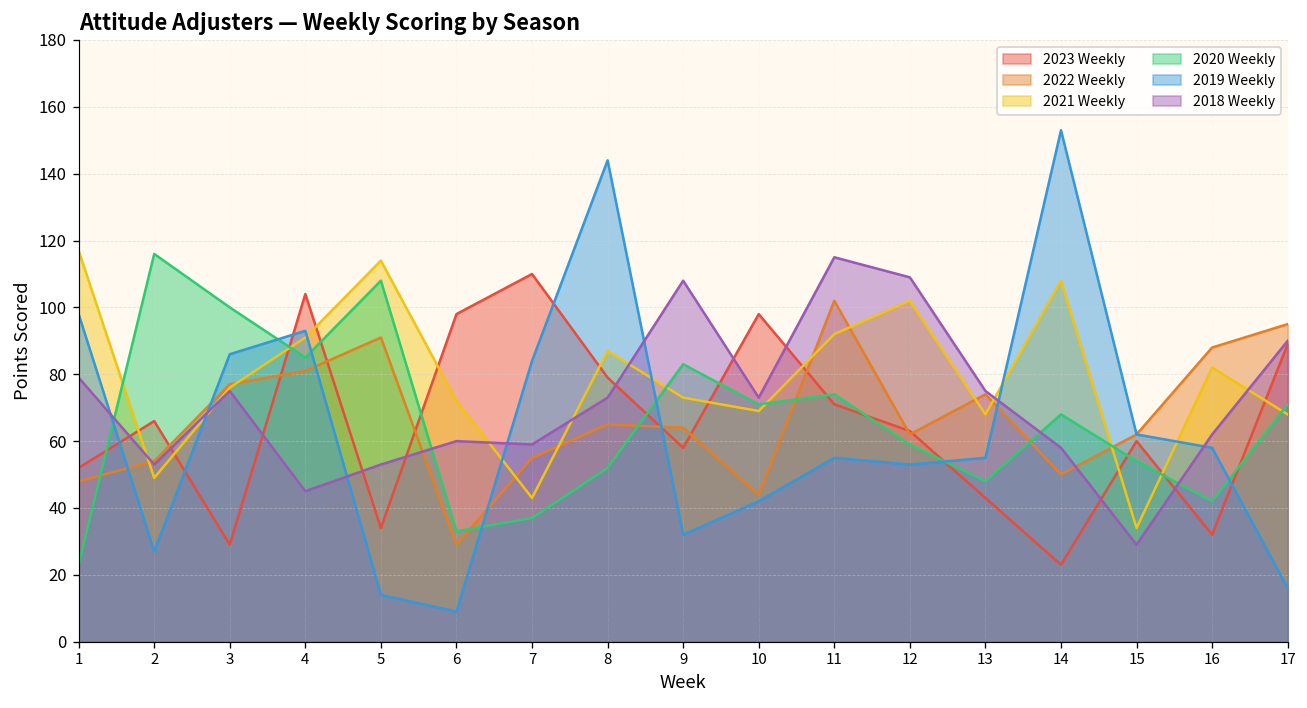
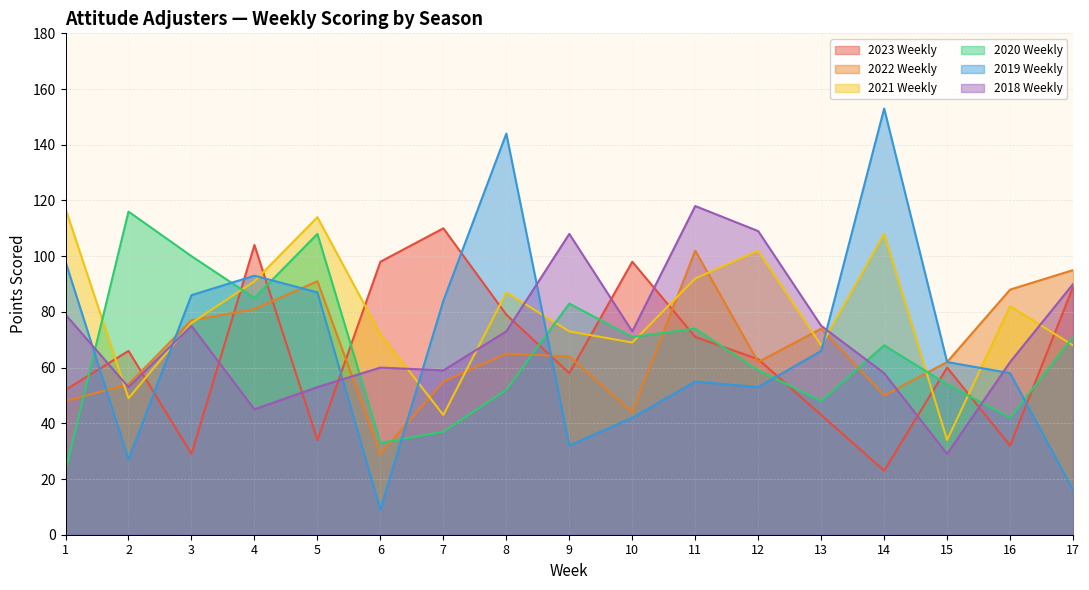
  {
    "2020 Weekly": {
      "1": 23,
      "2": 116,
      "3": 100,
      "4": 85,
      "5": 108,
      "6": 33,
      "7": 37,
      "8": 52,
      "9": 83,
      "10": 71,
      "11": 74,
      "12": 59,
      "13": 48,
      "14": 68,
      "15": 54,
      "16": 42,
      "17": 71
    },
    "2019 Weekly": {
      "1": 98,
      "2": 27,
      "3": 86,
      "4": 93,
-     "5": 14,
+     "5": 87,
      "6": 9,
      "7": 84,
      "8": 144,
      "9": 32,
      "10": 42,
      "11": 55,
      "12": 53,
-     "13": 55,
+     "13": 66,
      "14": 153,
      "16": 58,
      "17": 16
    },
    "2018 Weekly": {
      "1": 79,
      "2": 53,
      "3": 75,
      "4": 45,
      "5": 53,
      "6": 60,
      "7": 59,
      "8": 73,
      "9": 108,
      "10": 73,
-     "11": 115,
+     "11": 118,
      "12": 109,
      "13": 75,
      "14": 58,
      "15": 29,
      "16": 62,
      "17": 90
    }
  }
